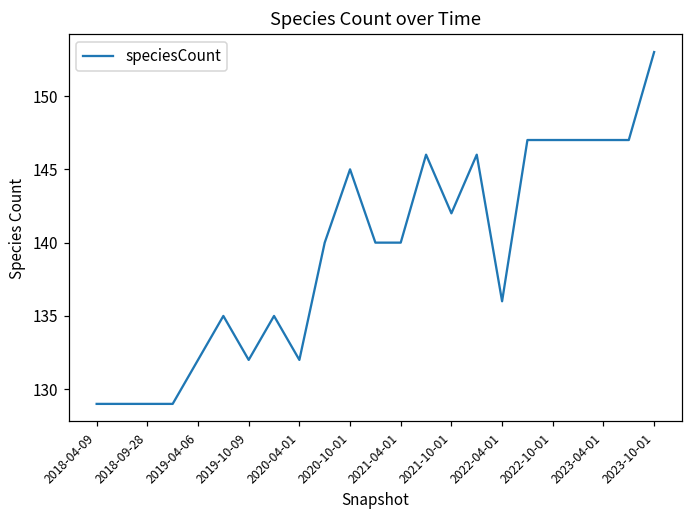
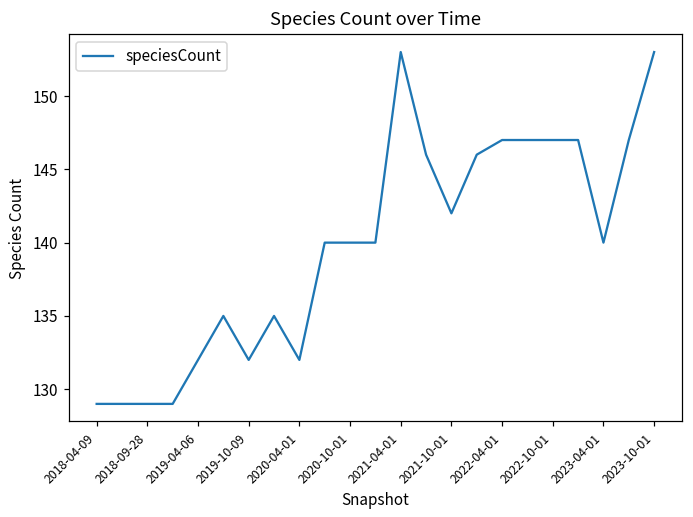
  {
    "2018-04-09": 129,
    "2018-09-28": 129,
    "2019-04-06": 132,
    "2019-10-09": 132,
    "2020-04-01": 132,
-   "2020-10-01": 145,
-   "2021-04-01": 140,
+   "2020-10-01": 140,
+   "2021-04-01": 153,
    "2021-10-01": 142,
-   "2022-04-01": 136,
+   "2022-04-01": 147,
    "2022-10-01": 147,
-   "2023-04-01": 147,
+   "2023-04-01": 140,
    "2023-10-01": 153
  }
